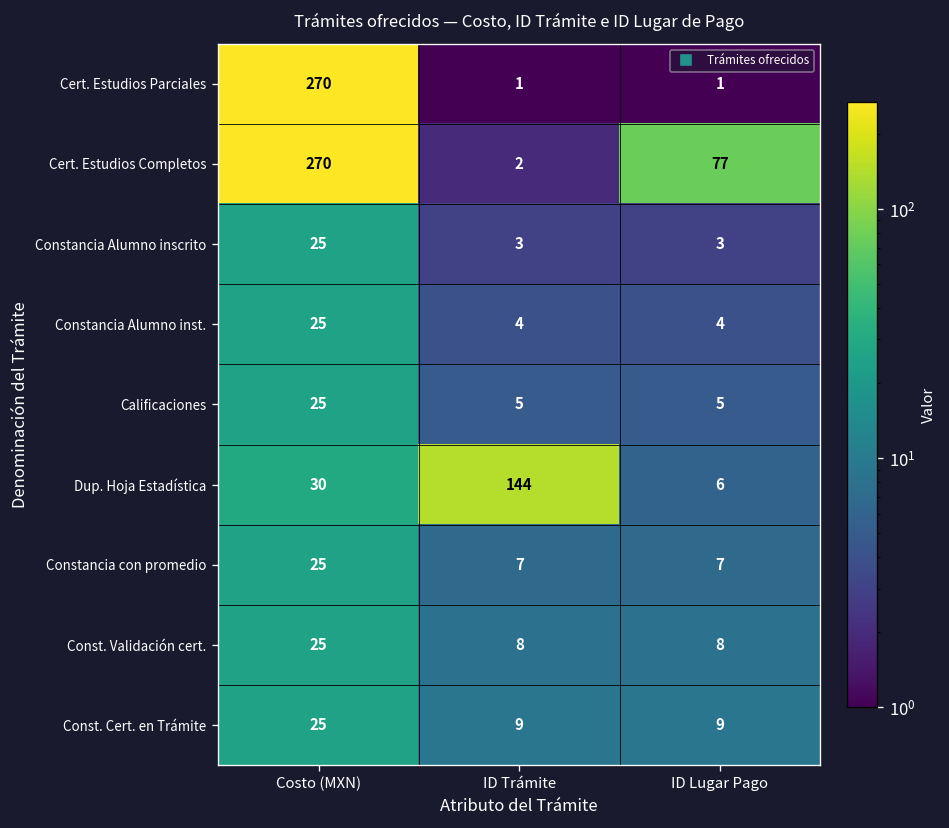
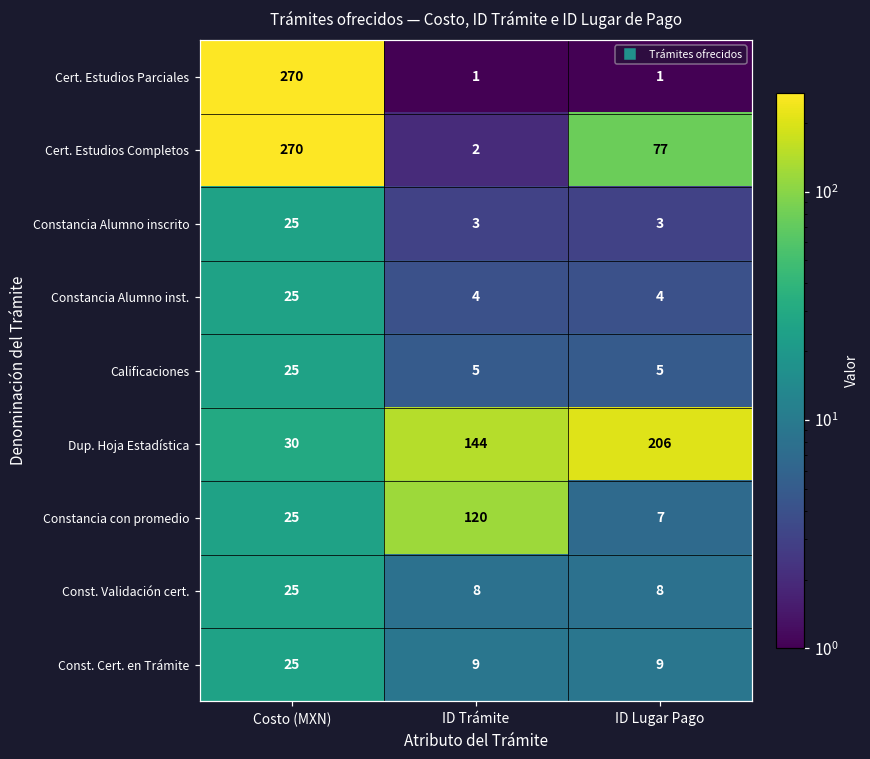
  {
    "Cert. Estudios Parciales": {
      "Costo (MXN)": 270,
      "ID Trámite": 1,
      "ID Lugar Pago": 1
    },
    "Cert. Estudios Completos": {
      "Costo (MXN)": 270,
      "ID Trámite": 2,
      "ID Lugar Pago": 77
    },
    "Constancia Alumno inscrito": {
      "Costo (MXN)": 25,
      "ID Trámite": 3,
      "ID Lugar Pago": 3
    },
    "Constancia Alumno inst.": {
      "Costo (MXN)": 25,
      "ID Trámite": 4,
      "ID Lugar Pago": 4
    },
    "Calificaciones": {
      "Costo (MXN)": 25,
      "ID Trámite": 5,
      "ID Lugar Pago": 5
    },
    "Dup. Hoja Estadística": {
      "Costo (MXN)": 30,
      "ID Trámite": 144,
-     "ID Lugar Pago": 6
+     "ID Lugar Pago": 206
    },
    "Constancia con promedio": {
      "Costo (MXN)": 25,
-     "ID Trámite": 7,
+     "ID Trámite": 120,
      "ID Lugar Pago": 7
    },
    "Const. Validación cert.": {
      "Costo (MXN)": 25,
      "ID Trámite": 8,
      "ID Lugar Pago": 8
    },
    "Const. Cert. en Trámite": {
      "Costo (MXN)": 25,
      "ID Trámite": 9,
      "ID Lugar Pago": 9
    }
  }
